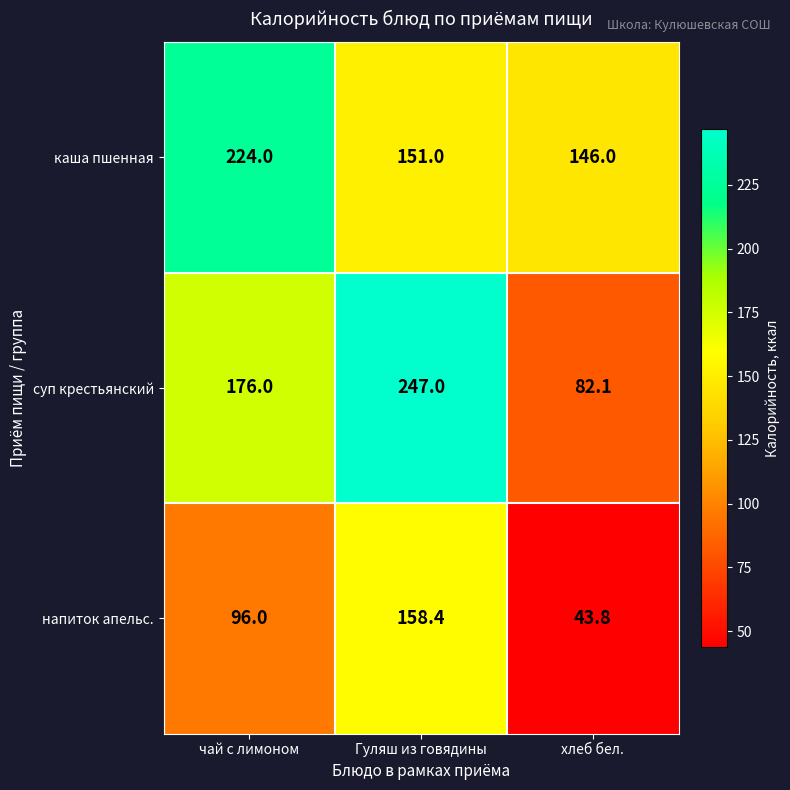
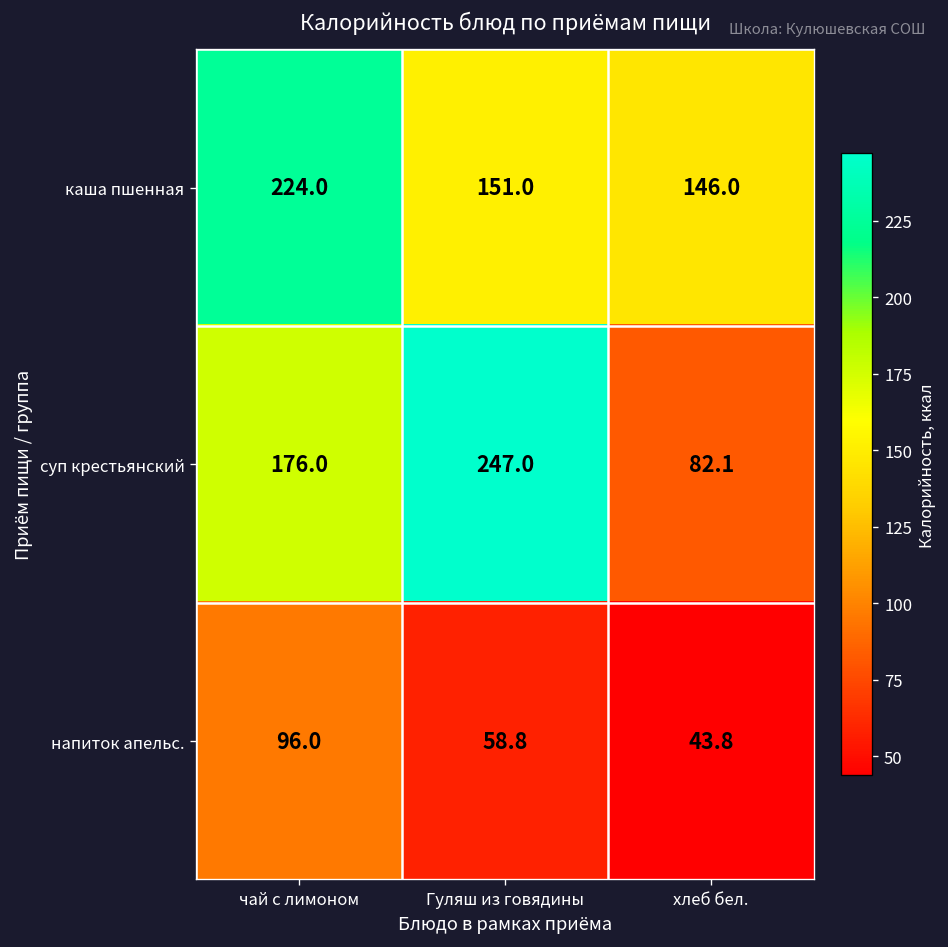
  {
    "каша пшенная": {
      "чай с лимоном": 224.0,
      "Гуляш из говядины": 151.0,
      "хлеб бел.": 146.0
    },
    "суп крестьянский": {
      "чай с лимоном": 176.0,
      "Гуляш из говядины": 247.0,
      "хлеб бел.": 82.1
    },
    "напиток апельс.": {
      "чай с лимоном": 96.0,
-     "Гуляш из говядины": 158.4,
+     "Гуляш из говядины": 58.8,
      "хлеб бел.": 43.8
    }
  }
